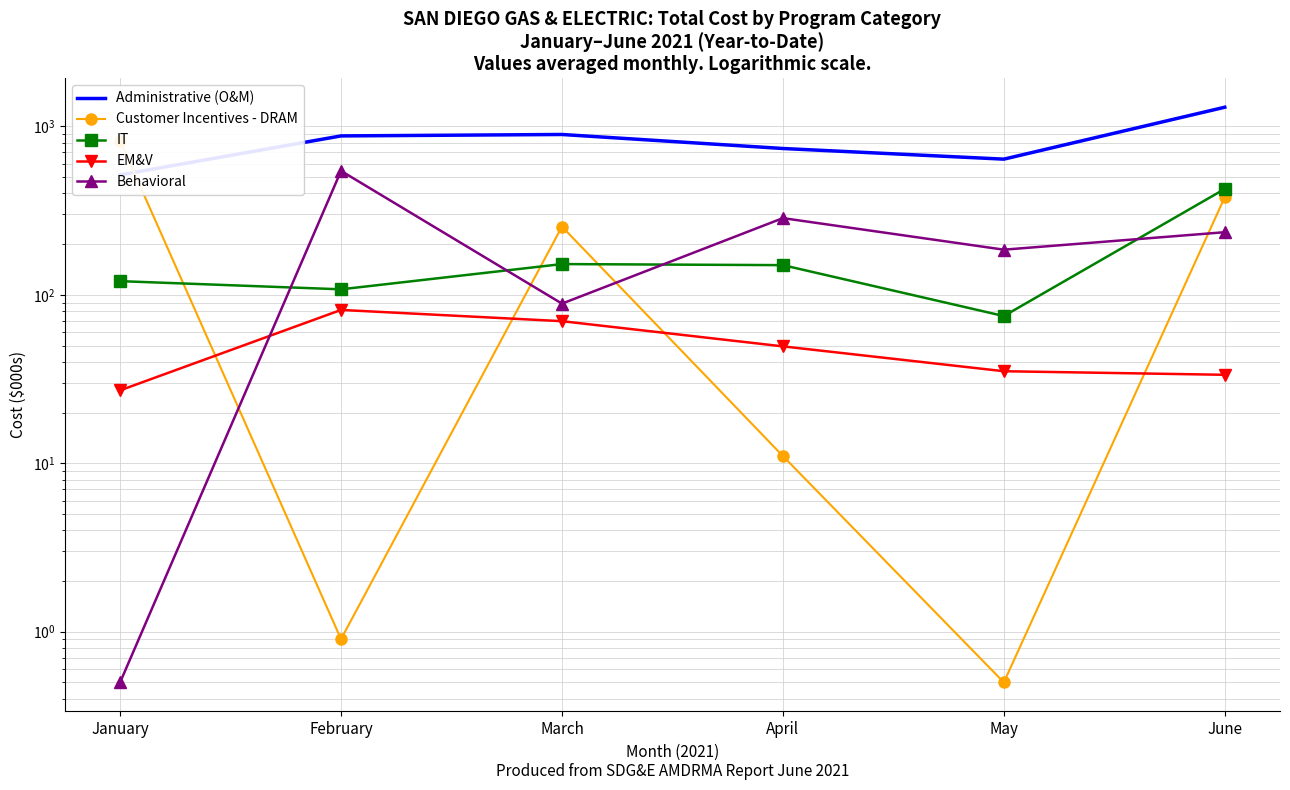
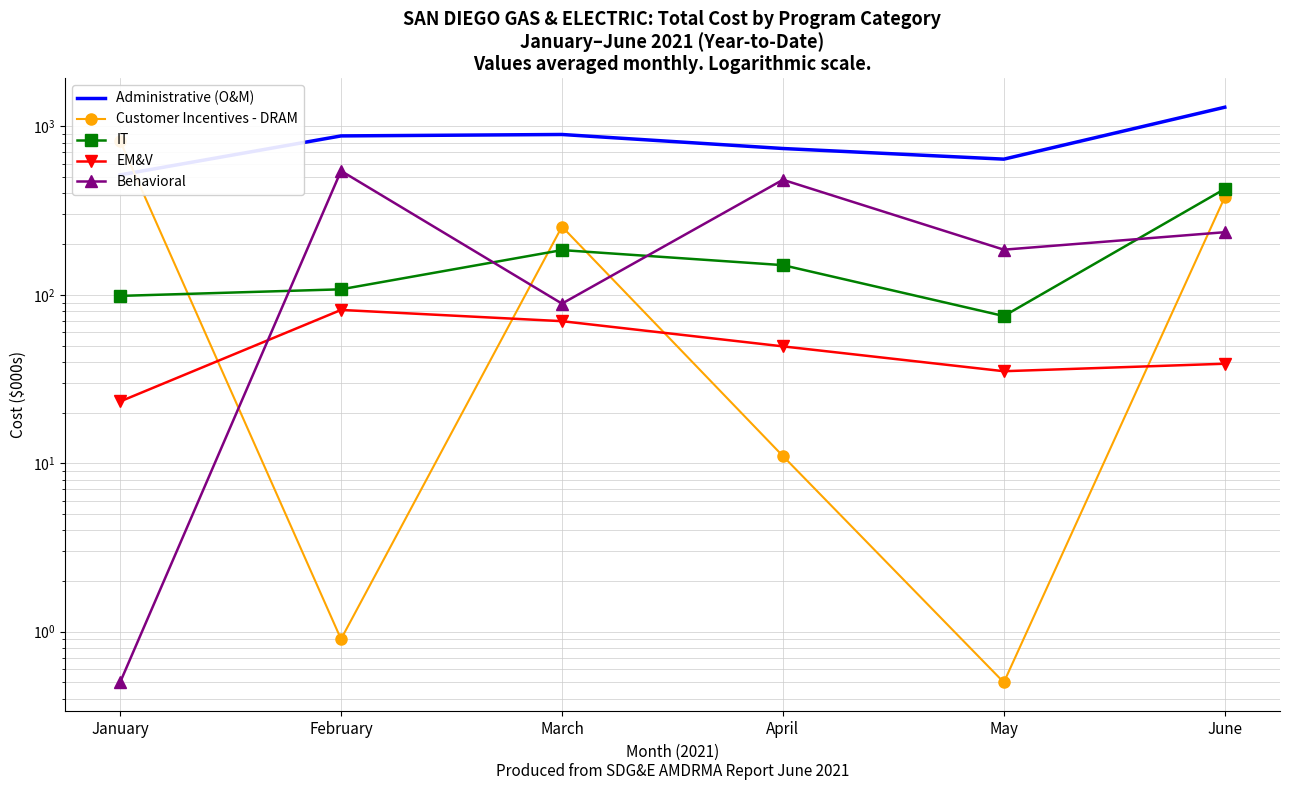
  {
    "Administrative (O&M)": {
      "February": 900,
      "March": 900,
      "April": 700,
      "May": 640,
      "June": 1300
    },
    "Customer Incentives - DRAM": {
      "February": 0.9,
      "March": 250,
      "April": 11,
      "May": 0.50,
      "June": 380
    },
    "IT": {
-     "January": 120,
+     "January": 100,
      "February": 110,
-     "March": 150,
+     "March": 180,
      "April": 150,
      "May": 70,
      "June": 430
    },
    "EM&V": {
-     "January": 27,
+     "January": 23,
      "February": 80,
      "March": 70,
      "April": 49,
      "May": 35,
-     "June": 34
+     "June": 39
    },
    "Behavioral": {
      "January": 0.50,
      "February": 540,
      "March": 90,
-     "April": 290,
+     "April": 480,
      "May": 190,
      "June": 240
    }
  }
